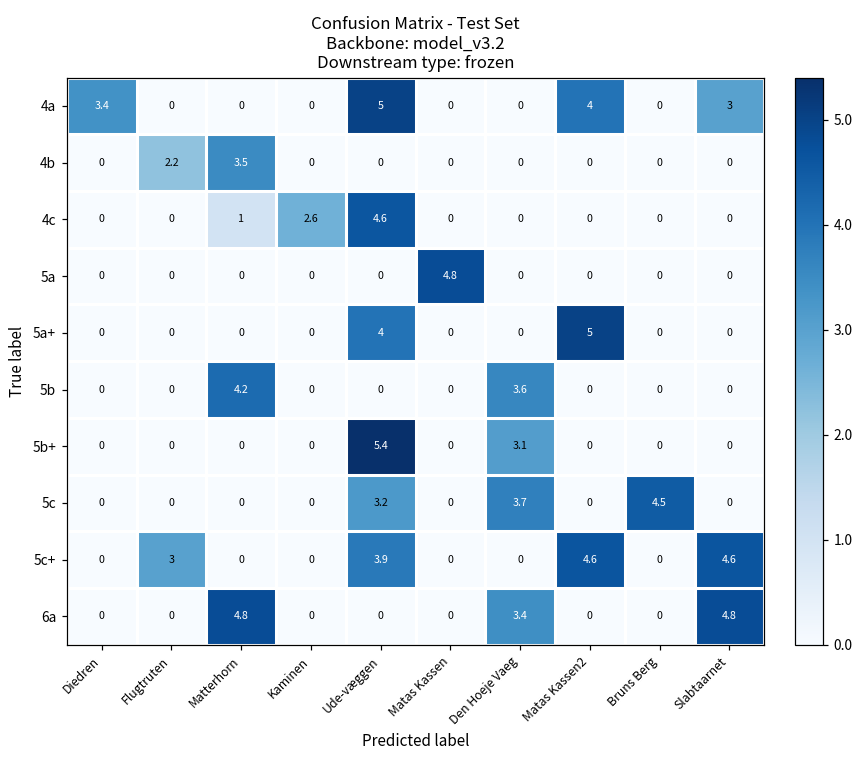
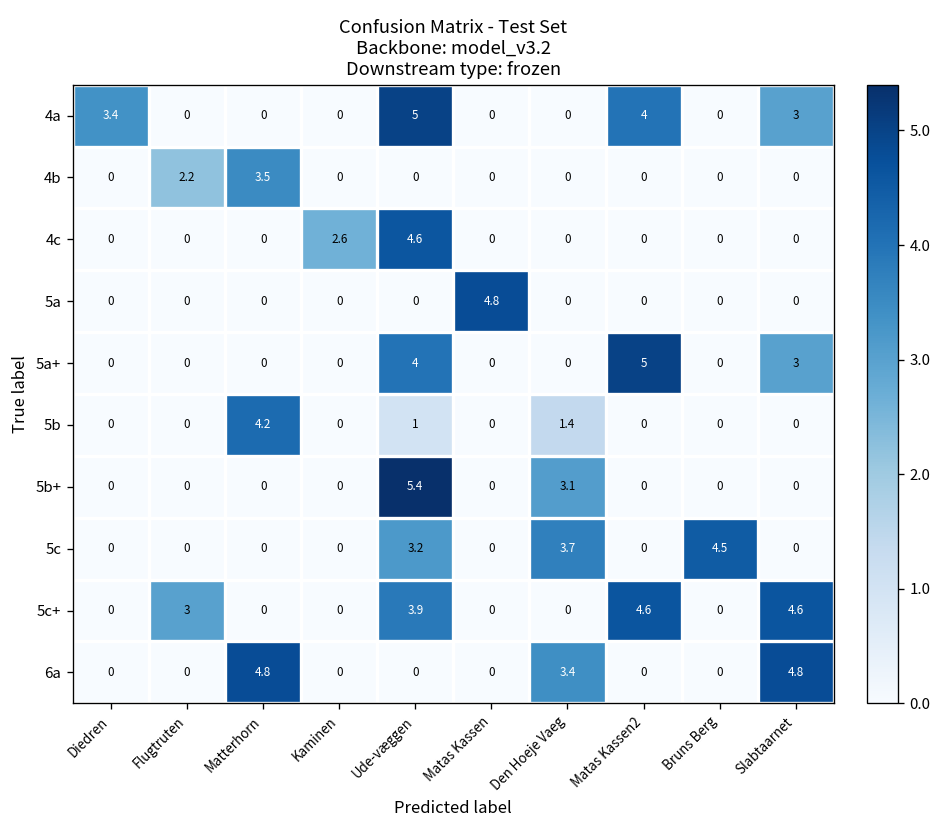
  {
    "4a": {
      "Diedren": 3.4,
      "Flugtruten": 0,
      "Matterhorn": 0,
      "Kaminen": 0,
      "Ude-væggen": 5,
      "Matas Kassen": 0,
      "Den Hoeje Vaeg": 0,
      "Matas Kassen2": 4,
      "Bruns Berg": 0,
      "Slabtaarnet": 3
    },
    "4b": {
      "Diedren": 0,
      "Flugtruten": 2.2,
      "Matterhorn": 3.5,
      "Kaminen": 0,
      "Ude-væggen": 0,
      "Matas Kassen": 0,
      "Den Hoeje Vaeg": 0,
      "Matas Kassen2": 0,
      "Bruns Berg": 0,
      "Slabtaarnet": 0
    },
    "4c": {
      "Diedren": 0,
      "Flugtruten": 0,
-     "Matterhorn": 1,
+     "Matterhorn": 0,
      "Kaminen": 2.6,
      "Ude-væggen": 4.6,
      "Matas Kassen": 0,
      "Den Hoeje Vaeg": 0,
      "Matas Kassen2": 0,
      "Bruns Berg": 0,
      "Slabtaarnet": 0
    },
    "5a": {
      "Diedren": 0,
      "Flugtruten": 0,
      "Matterhorn": 0,
      "Kaminen": 0,
      "Ude-væggen": 0,
      "Matas Kassen": 4.8,
      "Den Hoeje Vaeg": 0,
      "Matas Kassen2": 0,
      "Bruns Berg": 0,
      "Slabtaarnet": 0
    },
    "5a+": {
      "Diedren": 0,
      "Flugtruten": 0,
      "Matterhorn": 0,
      "Kaminen": 0,
      "Ude-væggen": 4,
      "Matas Kassen": 0,
      "Den Hoeje Vaeg": 0,
      "Matas Kassen2": 5,
      "Bruns Berg": 0,
-     "Slabtaarnet": 0
+     "Slabtaarnet": 3
    },
    "5b": {
      "Diedren": 0,
      "Flugtruten": 0,
      "Matterhorn": 4.2,
      "Kaminen": 0,
-     "Ude-væggen": 0,
+     "Ude-væggen": 1,
      "Matas Kassen": 0,
-     "Den Hoeje Vaeg": 3.6,
+     "Den Hoeje Vaeg": 1.4,
      "Matas Kassen2": 0,
      "Bruns Berg": 0,
      "Slabtaarnet": 0
    },
    "5b+": {
      "Diedren": 0,
      "Flugtruten": 0,
      "Matterhorn": 0,
      "Kaminen": 0,
      "Ude-væggen": 5.4,
      "Matas Kassen": 0,
      "Den Hoeje Vaeg": 3.1,
      "Matas Kassen2": 0,
      "Bruns Berg": 0,
      "Slabtaarnet": 0
    },
    "5c": {
      "Diedren": 0,
      "Flugtruten": 0,
      "Matterhorn": 0,
      "Kaminen": 0,
      "Ude-væggen": 3.2,
      "Matas Kassen": 0,
      "Den Hoeje Vaeg": 3.7,
      "Matas Kassen2": 0,
      "Bruns Berg": 4.5,
      "Slabtaarnet": 0
    },
    "5c+": {
      "Diedren": 0,
      "Flugtruten": 3,
      "Matterhorn": 0,
      "Kaminen": 0,
      "Ude-væggen": 3.9,
      "Matas Kassen": 0,
      "Den Hoeje Vaeg": 0,
      "Matas Kassen2": 4.6,
      "Bruns Berg": 0,
      "Slabtaarnet": 4.6
    },
    "6a": {
      "Diedren": 0,
      "Flugtruten": 0,
      "Matterhorn": 4.8,
      "Kaminen": 0,
      "Ude-væggen": 0,
      "Matas Kassen": 0,
      "Den Hoeje Vaeg": 3.4,
      "Matas Kassen2": 0,
      "Bruns Berg": 0,
      "Slabtaarnet": 4.8
    }
  }
